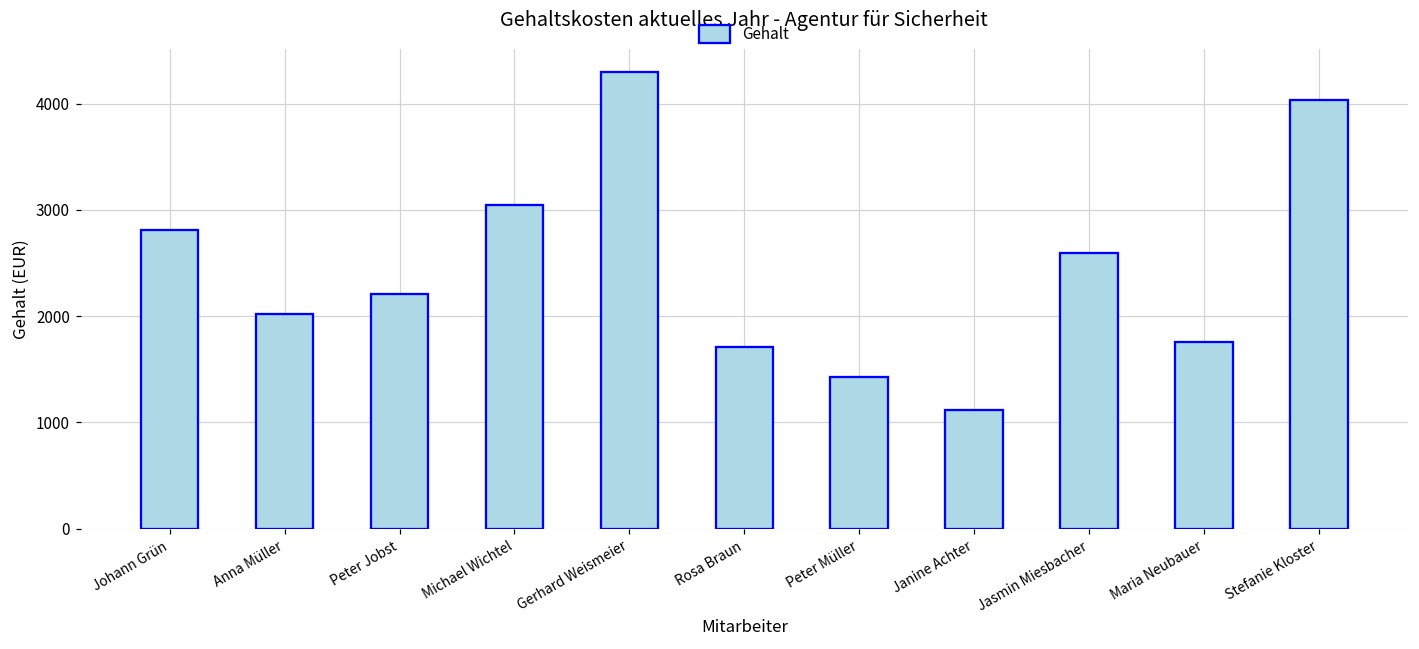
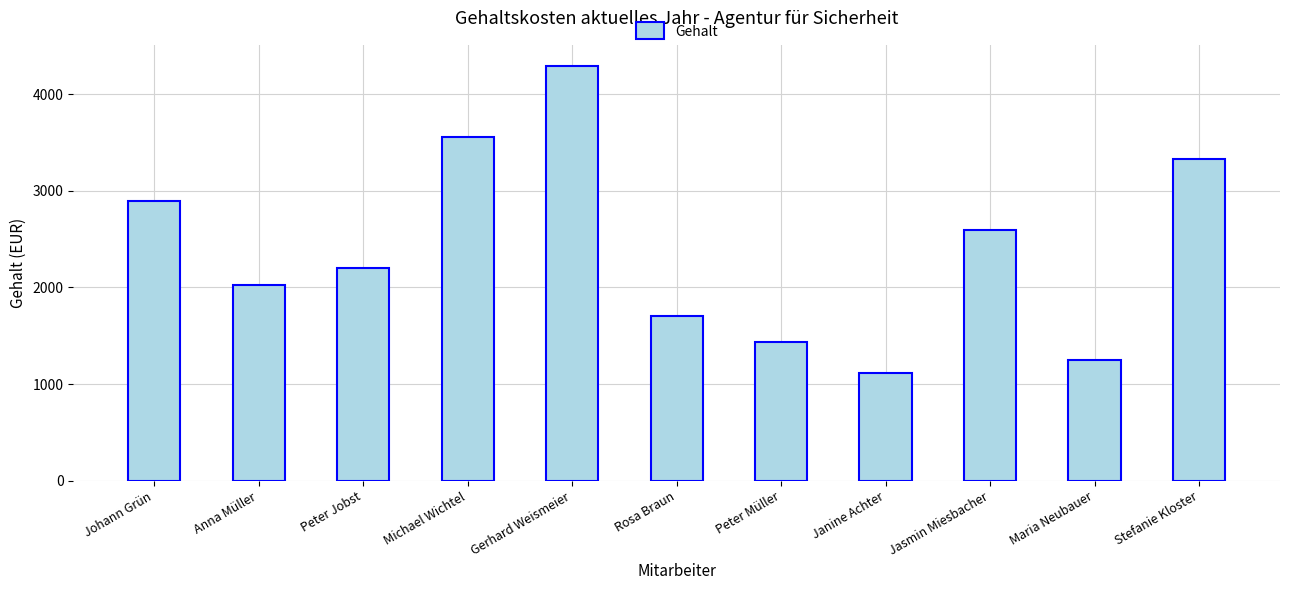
  {
-   "Johann Grün": 2800,
+   "Johann Grün": 2900,
    "Anna Müller": 2000,
    "Peter Jobst": 2200,
-   "Michael Wichtel": 3000,
+   "Michael Wichtel": 3600,
    "Gerhard Weismeier": 4300,
    "Rosa Braun": 1700,
    "Peter Müller": 1400,
    "Janine Achter": 1100,
    "Jasmin Miesbacher": 2600,
-   "Maria Neubauer": 1800,
-   "Stefanie Kloster": 4000
+   "Maria Neubauer": 1200,
+   "Stefanie Kloster": 3300
  }
